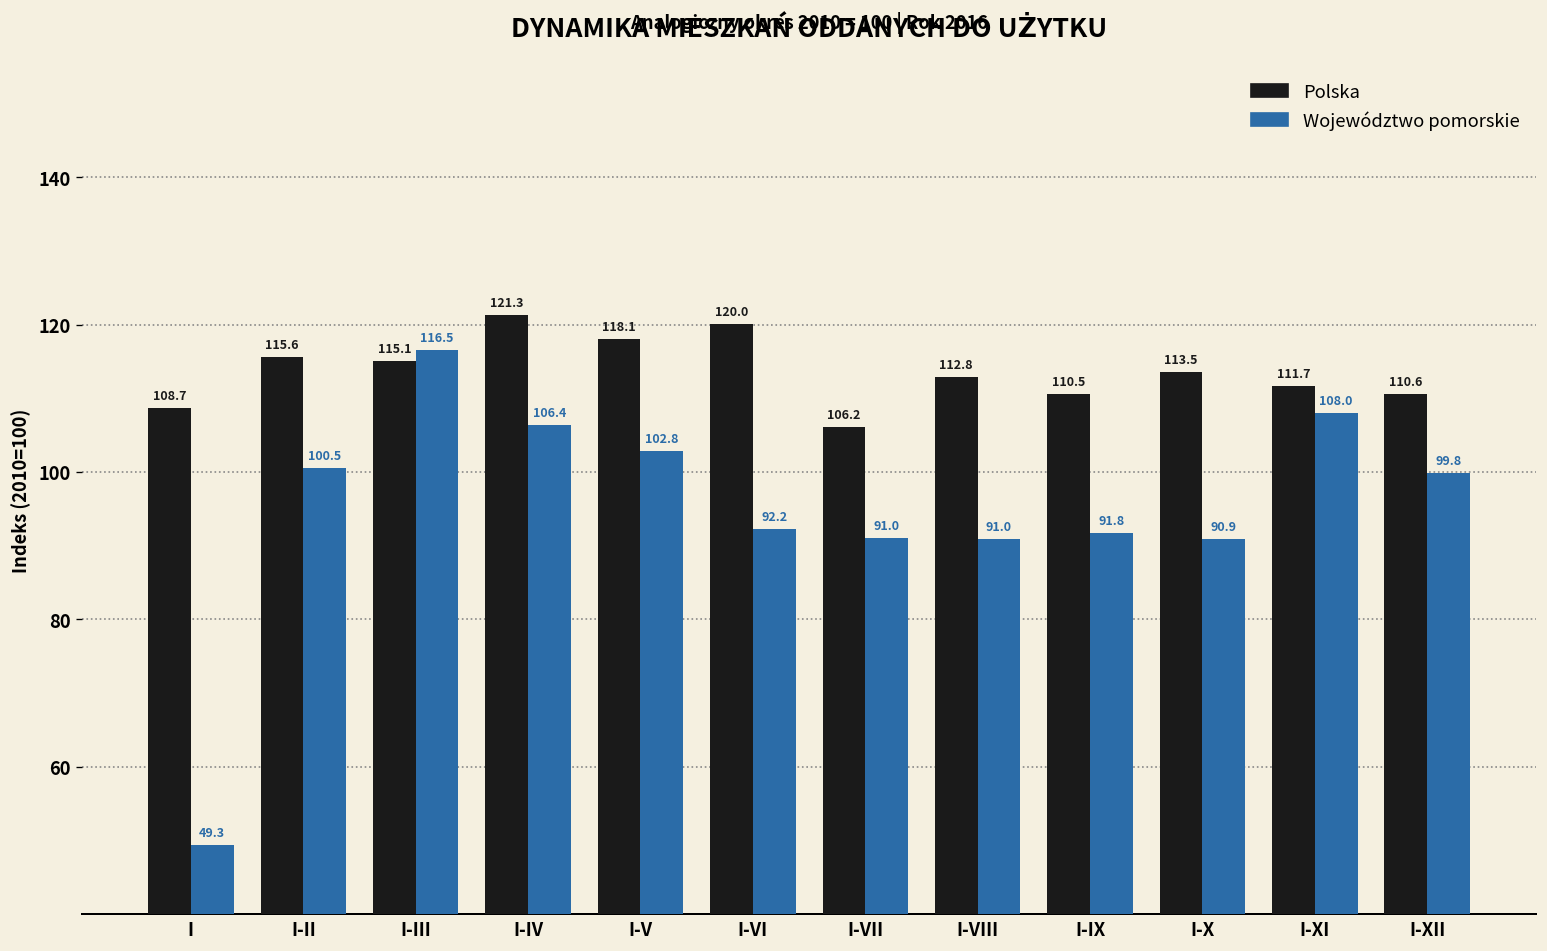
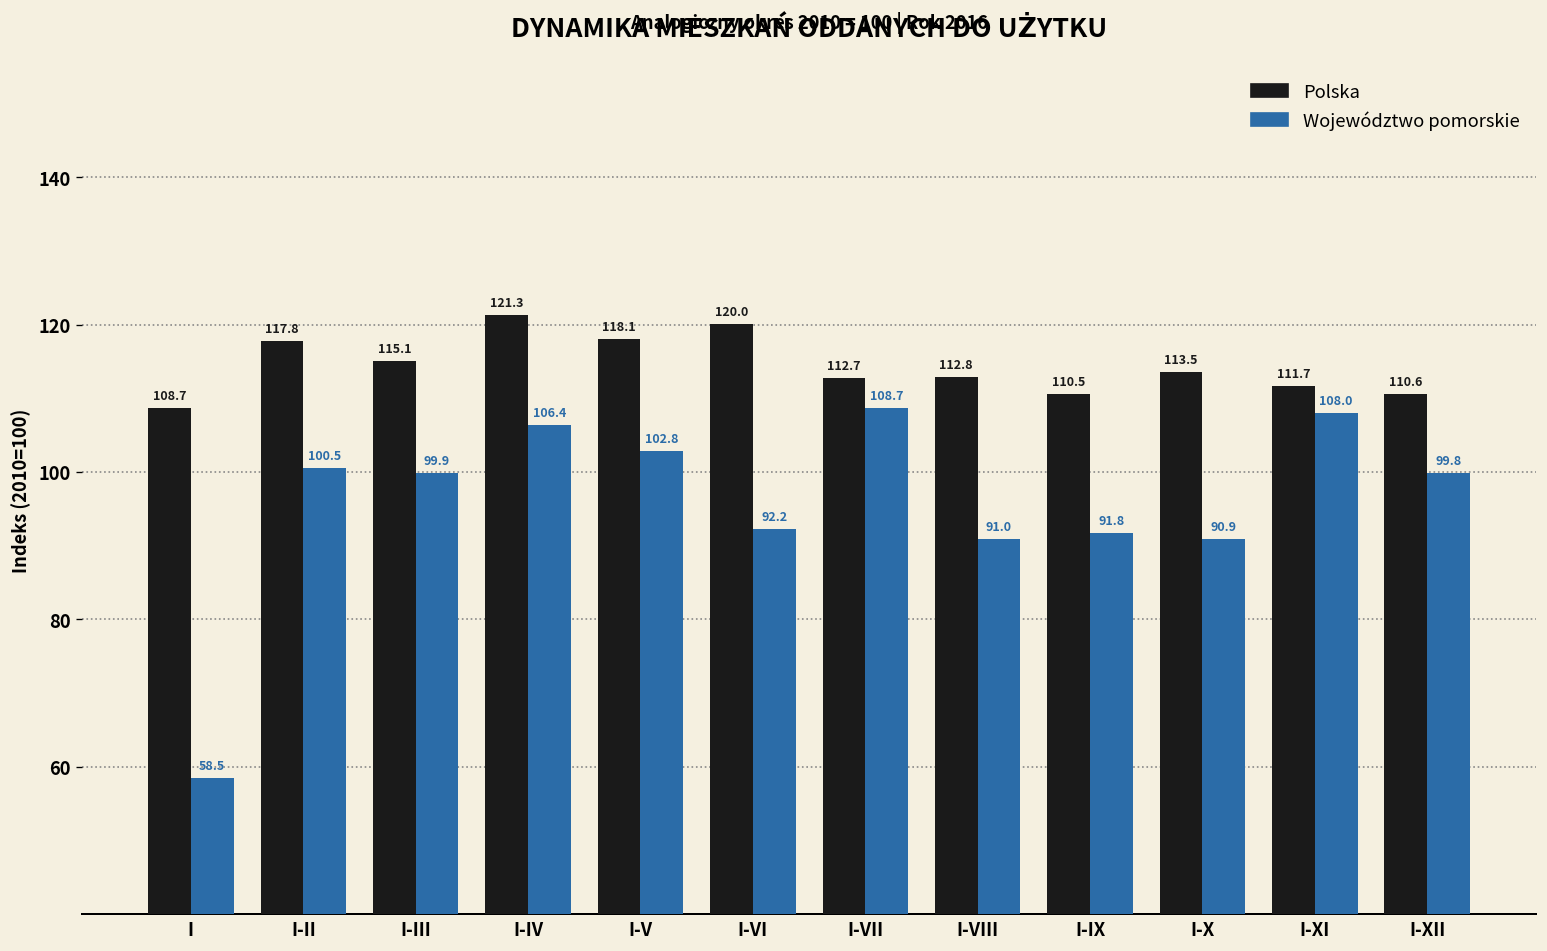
  {
    "Polska": {
      "I": 108.7,
-     "I-II": 115.6,
+     "I-II": 117.8,
      "I-III": 115.1,
      "I-IV": 121.3,
      "I-V": 118.1,
      "I-VI": 120.0,
-     "I-VII": 106.2,
+     "I-VII": 112.7,
      "I-VIII": 112.8,
      "I-IX": 110.5,
      "I-X": 113.5,
      "I-XI": 111.7,
      "I-XII": 110.6
    },
    "Województwo pomorskie": {
-     "I": 49.3,
+     "I": 58.5,
      "I-II": 100.5,
-     "I-III": 116.5,
+     "I-III": 99.9,
      "I-IV": 106.4,
      "I-V": 102.8,
      "I-VI": 92.2,
-     "I-VII": 91.0,
+     "I-VII": 108.7,
      "I-VIII": 91.0,
      "I-IX": 91.8,
      "I-X": 90.9,
      "I-XI": 108.0,
      "I-XII": 99.8
    }
  }
